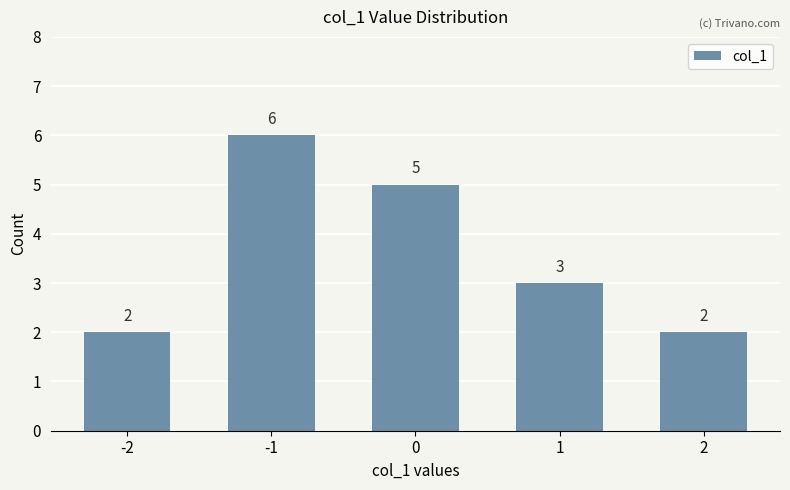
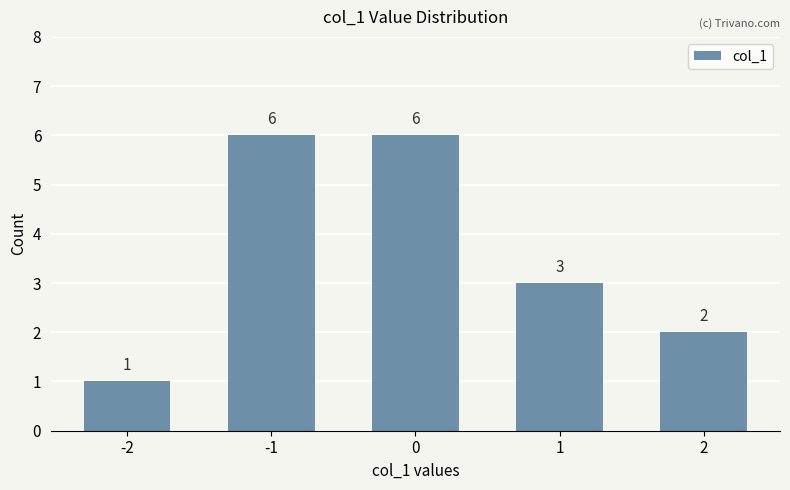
  {
-   "-2": 2,
+   "-2": 1,
    "-1": 6,
-   "0": 5,
+   "0": 6,
    "1": 3,
    "2": 2
  }
